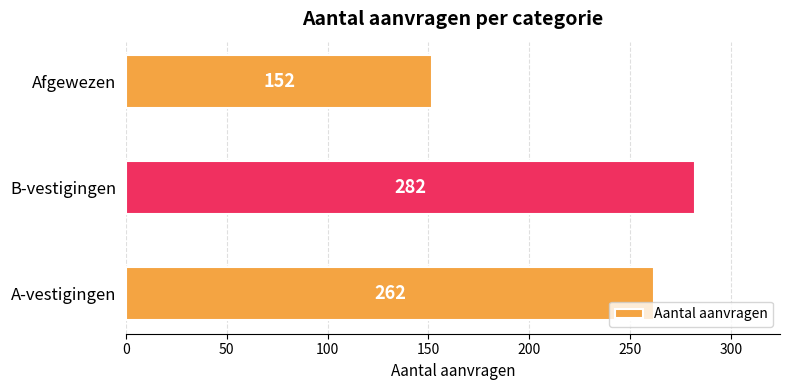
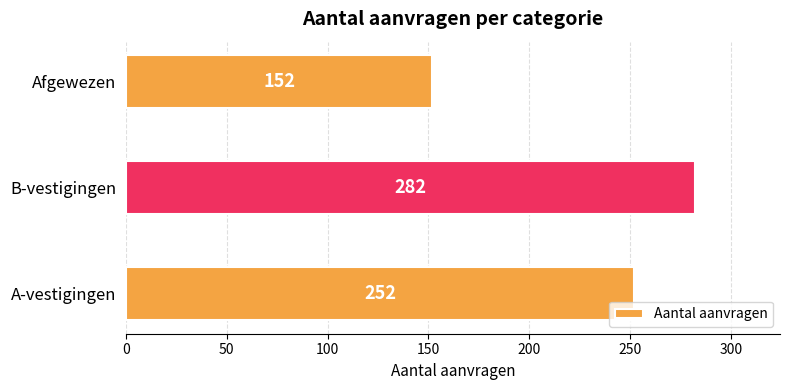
  {
    "Afgewezen": 152,
    "B-vestigingen": 282,
-   "A-vestigingen": 262
+   "A-vestigingen": 252
  }
